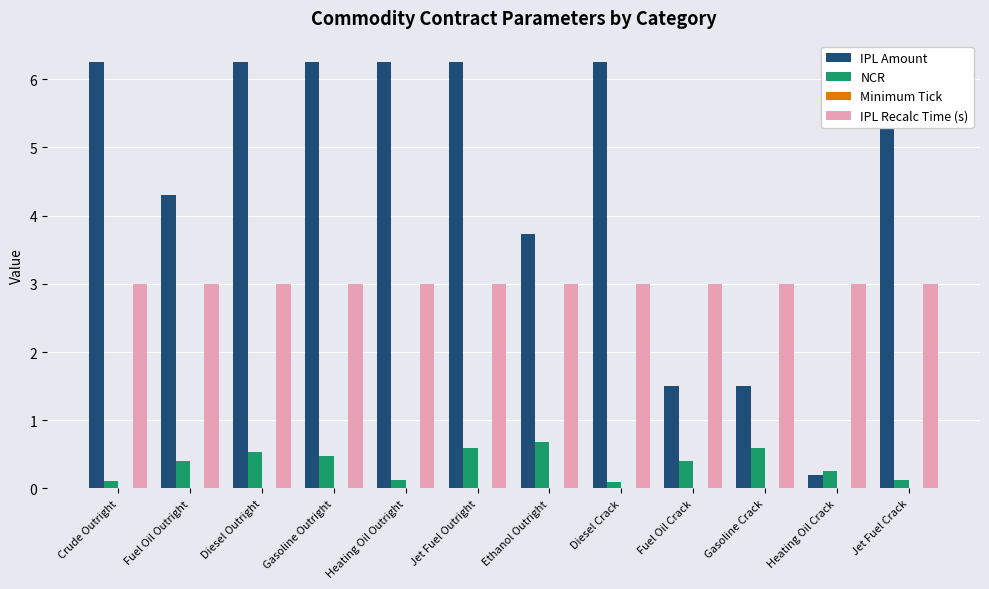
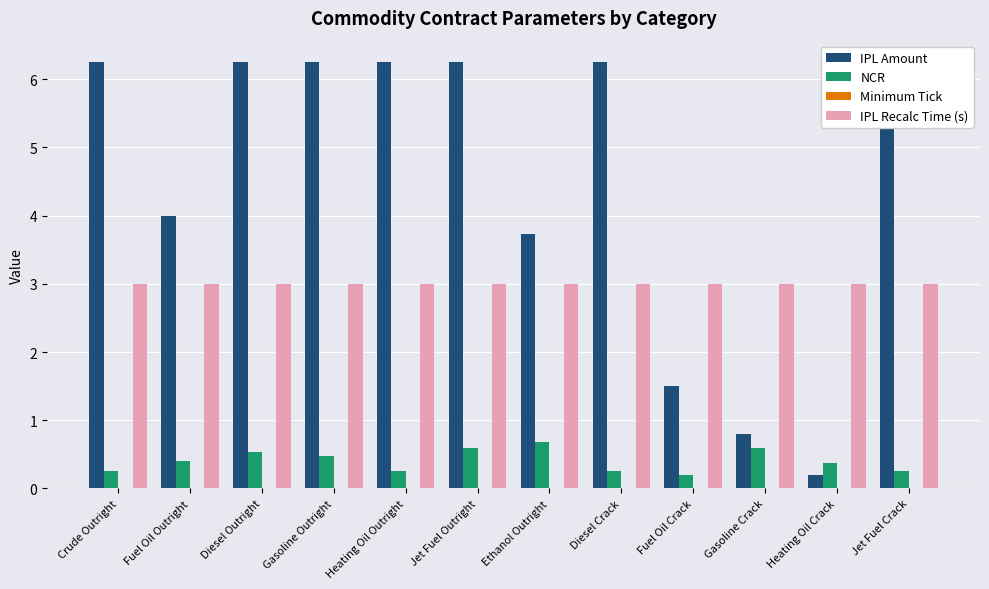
  {
    "IPL Amount": {
      "Crude Outright": 6.3,
-     "Fuel Oil Outright": 4.3,
+     "Fuel Oil Outright": 4.0,
      "Diesel Outright": 6.3,
      "Gasoline Outright": 6.3,
      "Heating Oil Outright": 6.3,
      "Jet Fuel Outright": 6.3,
      "Ethanol Outright": 3.7,
      "Diesel Crack": 6.3,
      "Fuel Oil Crack": 1.5,
-     "Gasoline Crack": 1.5,
+     "Gasoline Crack": 0.8,
      "Heating Oil Crack": 0.2
    },
    "NCR": {
-     "Crude Outright": 0.1,
+     "Crude Outright": 0.3,
      "Fuel Oil Outright": 0.4,
      "Diesel Outright": 0.5,
      "Gasoline Outright": 0.5,
-     "Heating Oil Outright": 0.1,
+     "Heating Oil Outright": 0.3,
      "Jet Fuel Outright": 0.6,
      "Ethanol Outright": 0.7,
-     "Diesel Crack": 0.1,
-     "Fuel Oil Crack": 0.4,
+     "Diesel Crack": 0.3,
+     "Fuel Oil Crack": 0.2,
      "Gasoline Crack": 0.6,
-     "Heating Oil Crack": 0.3,
-     "Jet Fuel Crack": 0.1
+     "Heating Oil Crack": 0.4,
+     "Jet Fuel Crack": 0.3
    },
    "IPL Recalc Time (s)": {
      "Crude Outright": 3.0,
      "Fuel Oil Outright": 3.0,
      "Diesel Outright": 3.0,
      "Gasoline Outright": 3.0,
      "Heating Oil Outright": 3.0,
      "Jet Fuel Outright": 3.0,
      "Ethanol Outright": 3.0,
      "Diesel Crack": 3.0,
      "Fuel Oil Crack": 3.0,
      "Gasoline Crack": 3.0,
      "Heating Oil Crack": 3.0,
      "Jet Fuel Crack": 3.0
    }
  }
